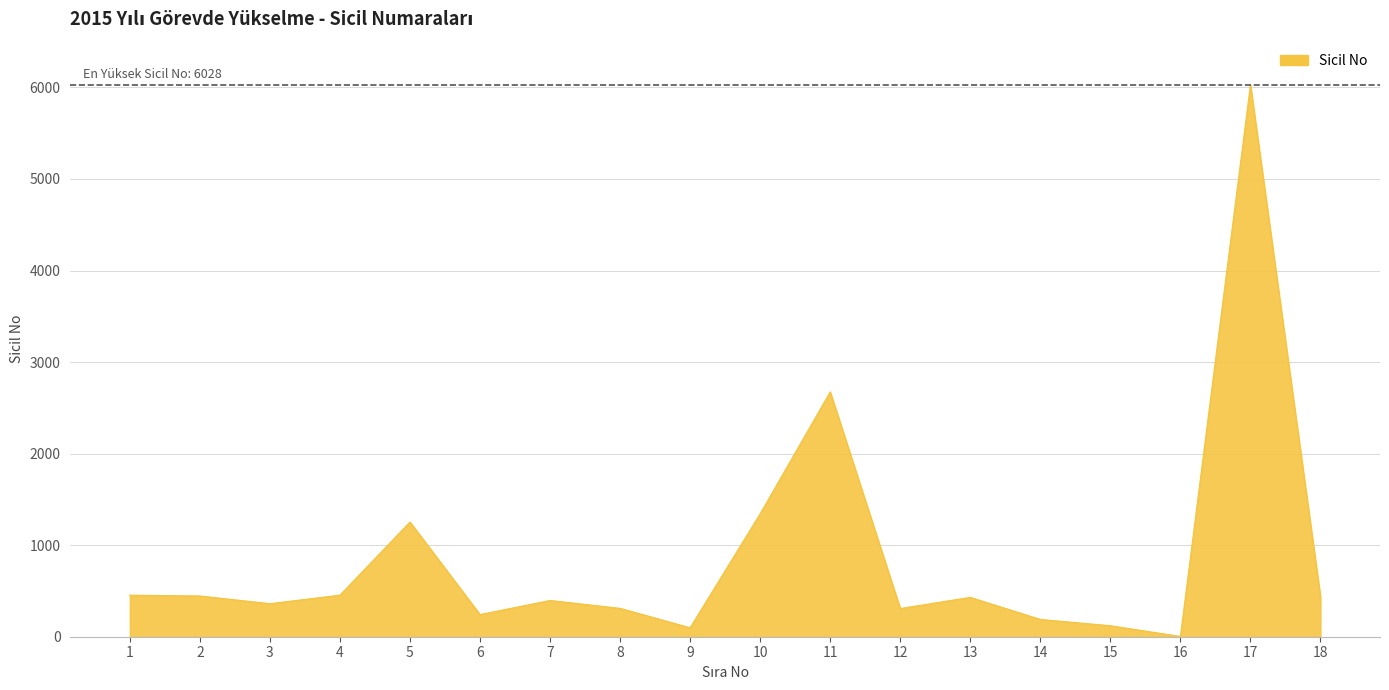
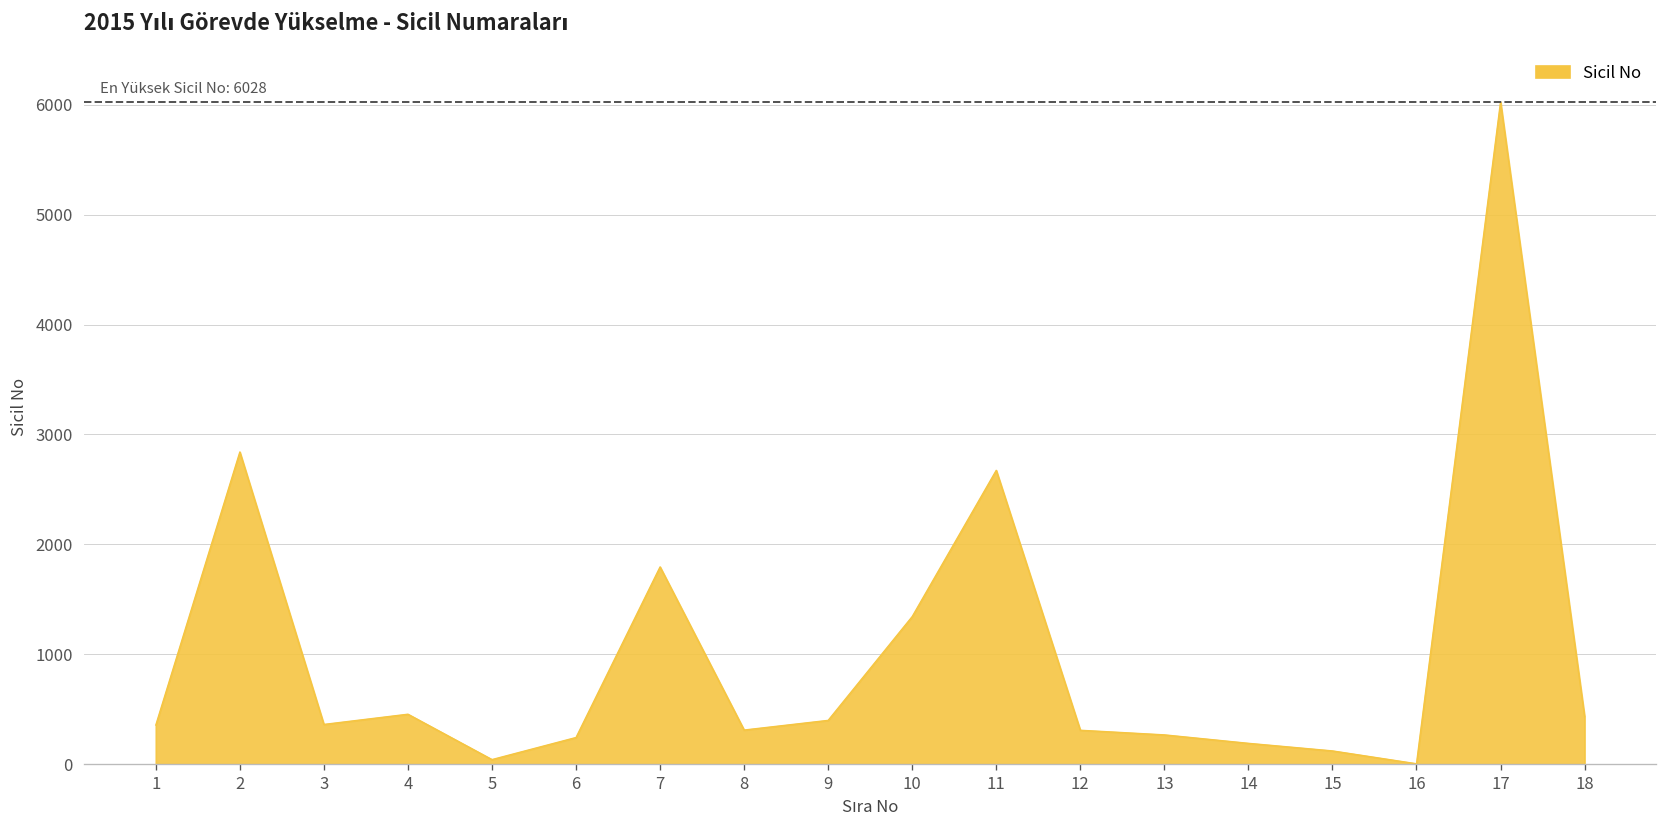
  {
-   "1": 500,
-   "2": 400,
+   "1": 400,
+   "2": 2800,
    "3": 400,
    "4": 500,
-   "5": 1300,
+   "5": 0,
    "6": 200,
-   "7": 400,
+   "7": 1800,
    "8": 300,
-   "9": 100,
+   "9": 400,
    "10": 1300,
    "11": 2700,
    "12": 300,
-   "13": 400,
+   "13": 300,
    "14": 200,
    "15": 100,
    "16": 0,
    "17": 6000,
    "18": 400
  }
